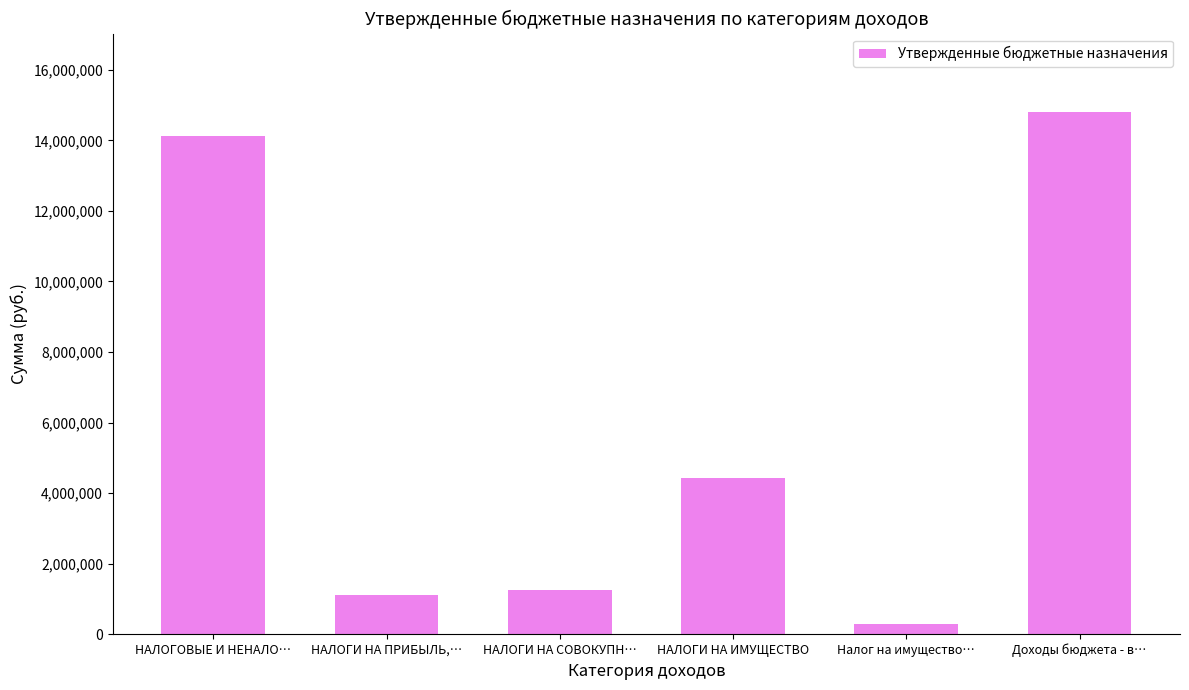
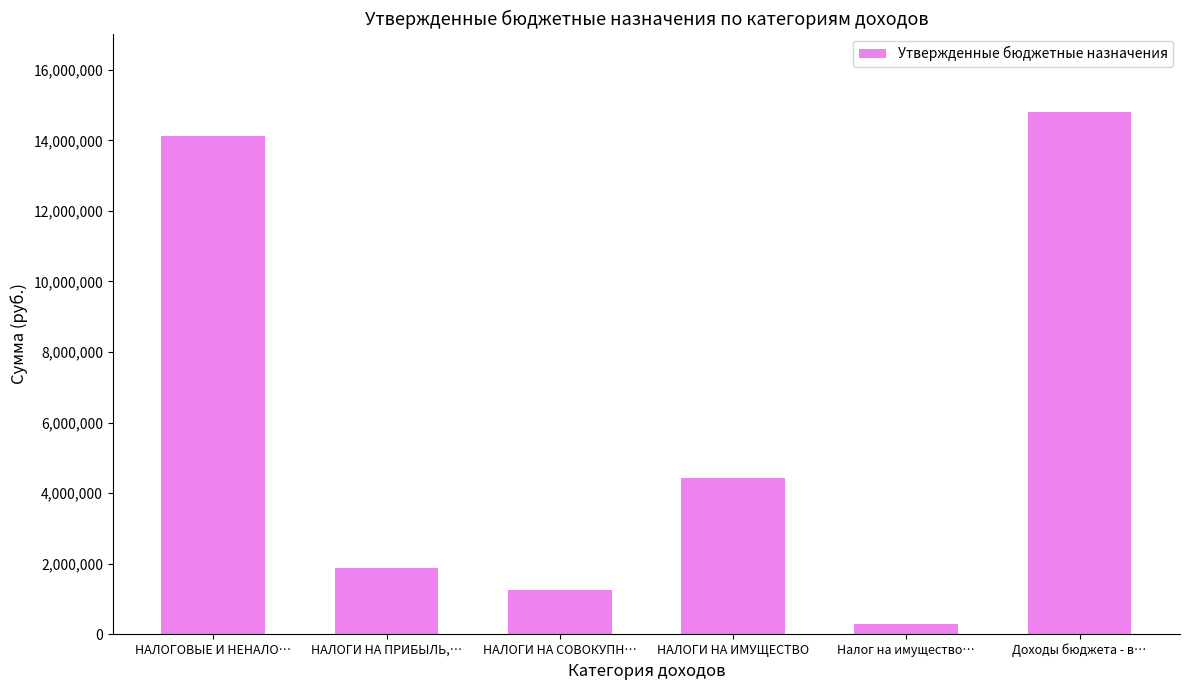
  {
    "НАЛОГОВЫЕ И НЕНАЛО…": "14,100,000",
-   "НАЛОГИ НА ПРИБЫЛЬ,…": "1,100,000",
+   "НАЛОГИ НА ПРИБЫЛЬ,…": "1,900,000",
    "НАЛОГИ НА СОВОКУПН…": "1,200,000",
    "НАЛОГИ НА ИМУЩЕСТВО": "4,400,000",
    "Налог на имущество…": "300,000",
    "Доходы бюджета - в…": "14,800,000"
  }
